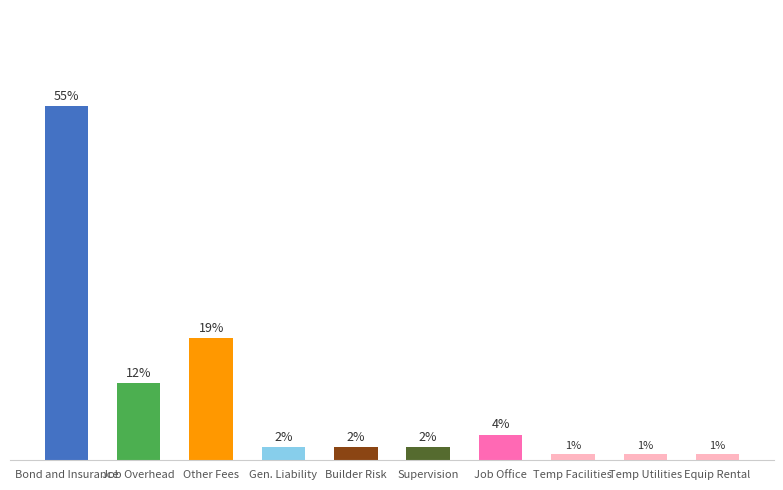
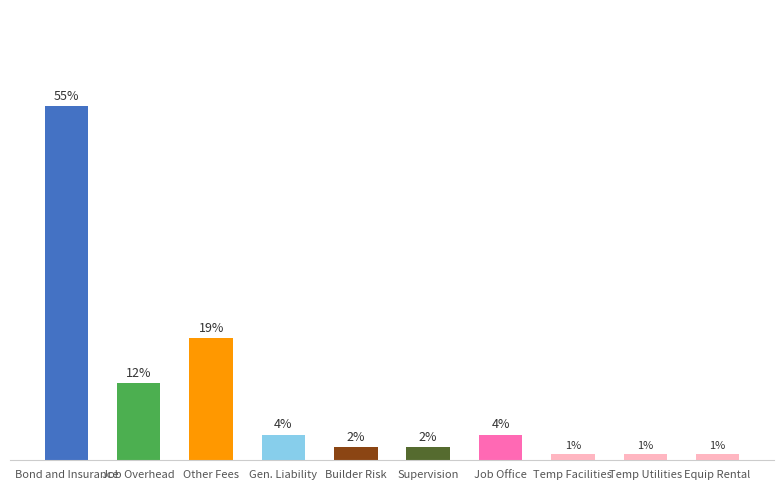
  {
    "Other Fees": "19%",
-   "Gen. Liability": "2%",
+   "Gen. Liability": "4%",
    "Builder Risk": "2%",
    "Supervision": "2%",
    "Job Office": "4%",
    "Temp Facilities": "1%",
    "Temp Utilities": "1%",
    "Equip Rental": "1%"
  }
